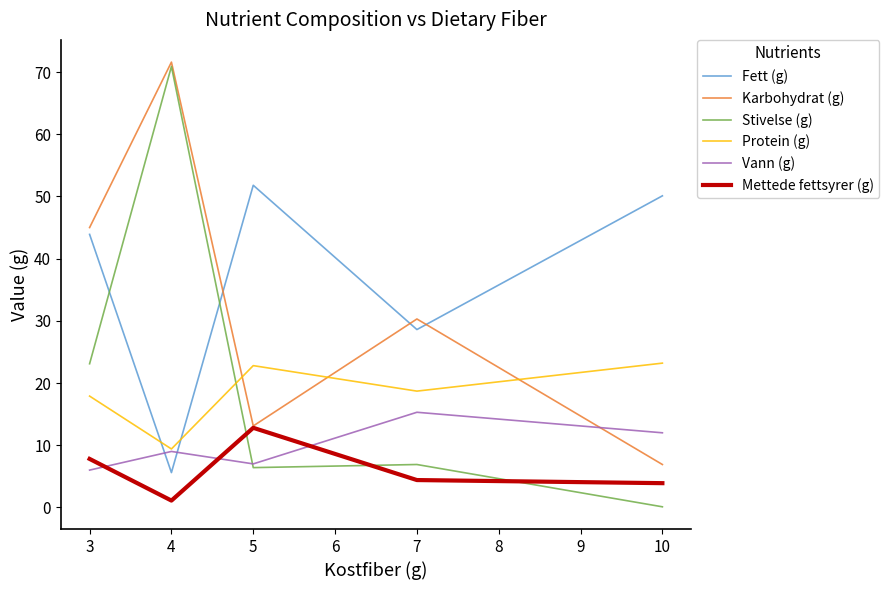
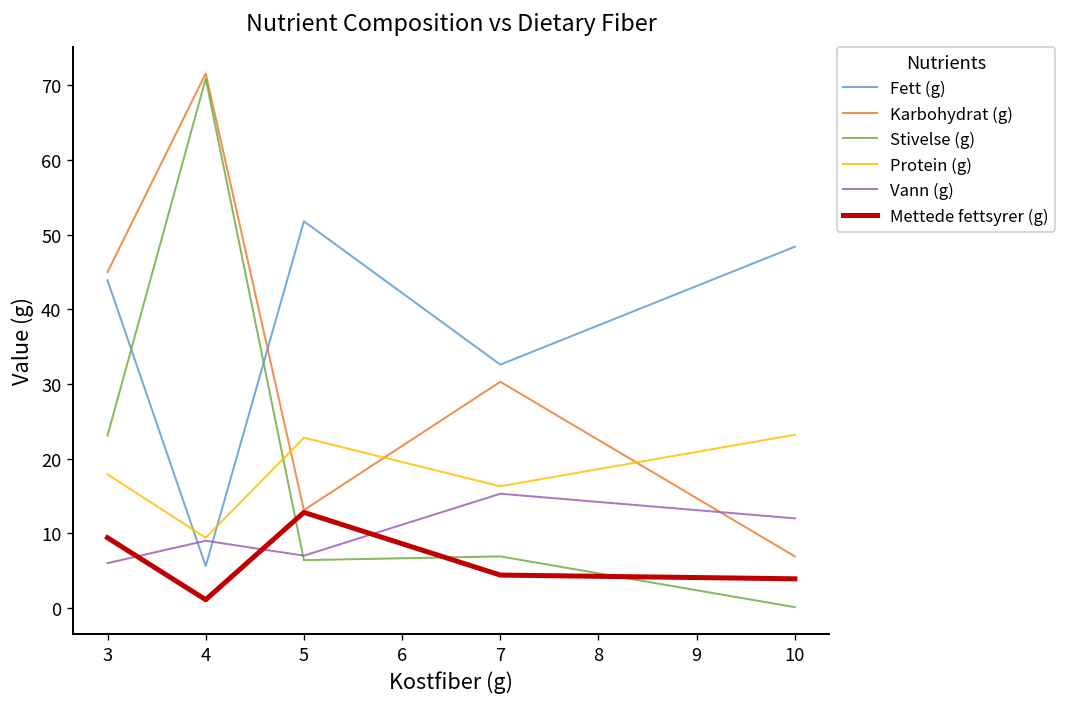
  {
    "Fett (g)": {
      "3": 44,
      "4": 6,
      "5": 52,
-     "7": 29,
-     "10": 50
+     "7": 33,
+     "10": 48
    },
    "Karbohydrat (g)": {
      "3": 45,
      "4": 72,
      "7": 30,
      "10": 7
    },
    "Stivelse (g)": {
      "3": 23,
      "4": 71,
      "5": 6,
      "7": 7,
      "10": 0
    },
    "Protein (g)": {
      "3": 18,
      "5": 23,
-     "7": 19,
+     "7": 16,
      "10": 23
    },
    "Vann (g)": {
      "3": 6,
      "5": 7,
      "7": 15,
      "10": 12
    },
    "Mettede fettsyrer (g)": {
-     "3": 8,
+     "3": 9,
      "4": 1,
      "7": 4,
      "10": 4
    }
  }
